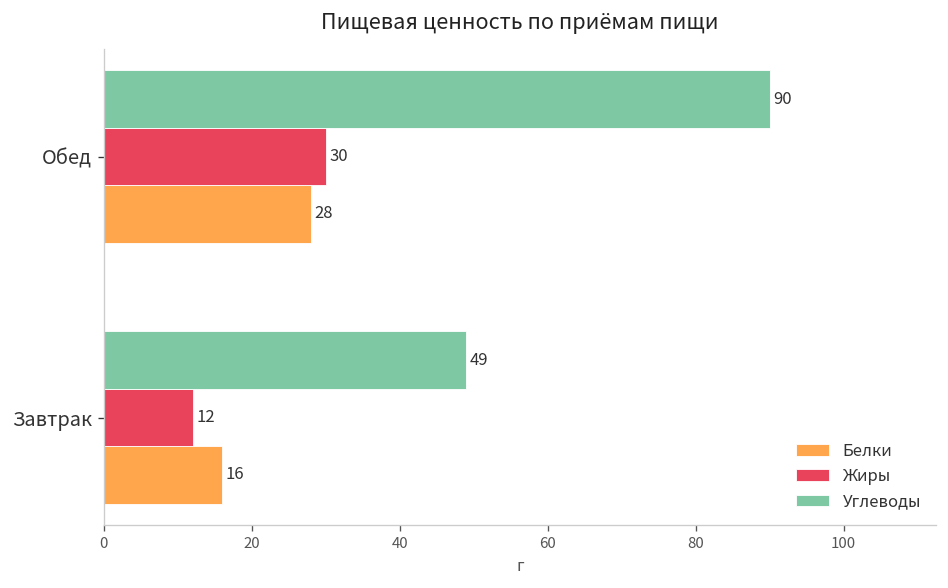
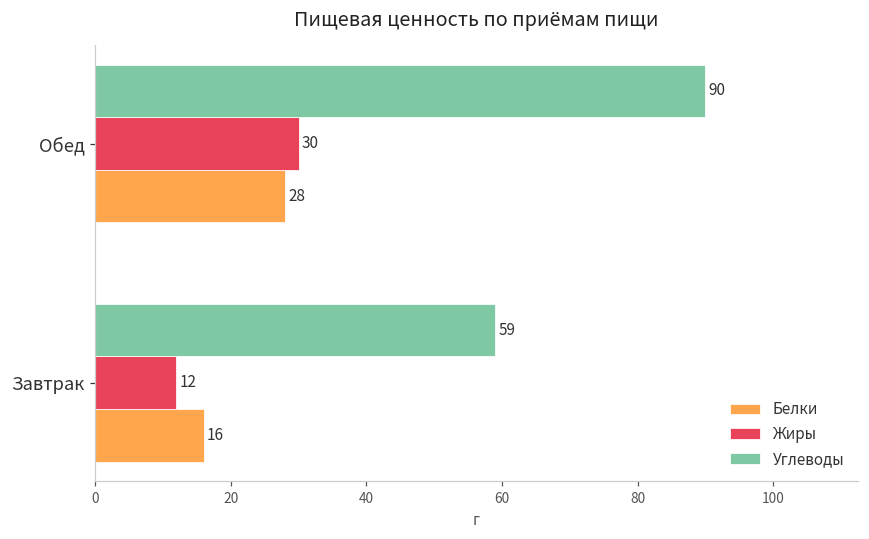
  {
    "Белки": {
      "Обед": 28,
      "Завтрак": 16
    },
    "Жиры": {
      "Обед": 30,
      "Завтрак": 12
    },
    "Углеводы": {
      "Обед": 90,
-     "Завтрак": 49
+     "Завтрак": 59
    }
  }
